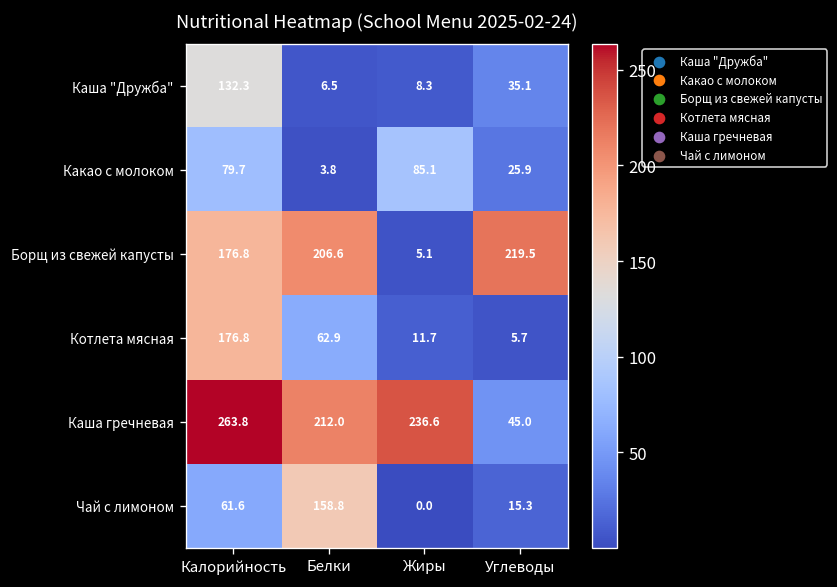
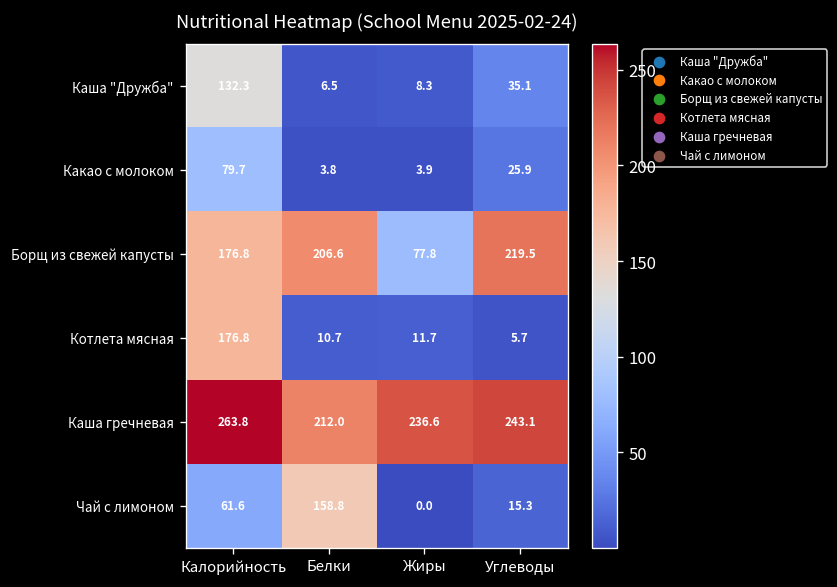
  {
    "Каша \"Дружба\"": {
      "Белки": 6.5,
      "Жиры": 8.3,
      "Углеводы": 35.1
    },
    "Какао с молоком": {
      "Калорийность": 79.7,
      "Белки": 3.8,
-     "Жиры": 85.1,
+     "Жиры": 3.9,
      "Углеводы": 25.9
    },
    "Борщ из свежей капусты": {
      "Калорийность": 176.8,
      "Белки": 206.6,
-     "Жиры": 5.1,
+     "Жиры": 77.8,
      "Углеводы": 219.5
    },
    "Котлета мясная": {
      "Калорийность": 176.8,
-     "Белки": 62.9,
+     "Белки": 10.7,
      "Жиры": 11.7,
      "Углеводы": 5.7
    },
    "Каша гречневая": {
      "Калорийность": 263.8,
      "Белки": 212.0,
      "Жиры": 236.6,
-     "Углеводы": 45.0
+     "Углеводы": 243.1
    },
    "Чай с лимоном": {
      "Калорийность": 61.6,
      "Белки": 158.8,
      "Жиры": 0.0,
      "Углеводы": 15.3
    }
  }
